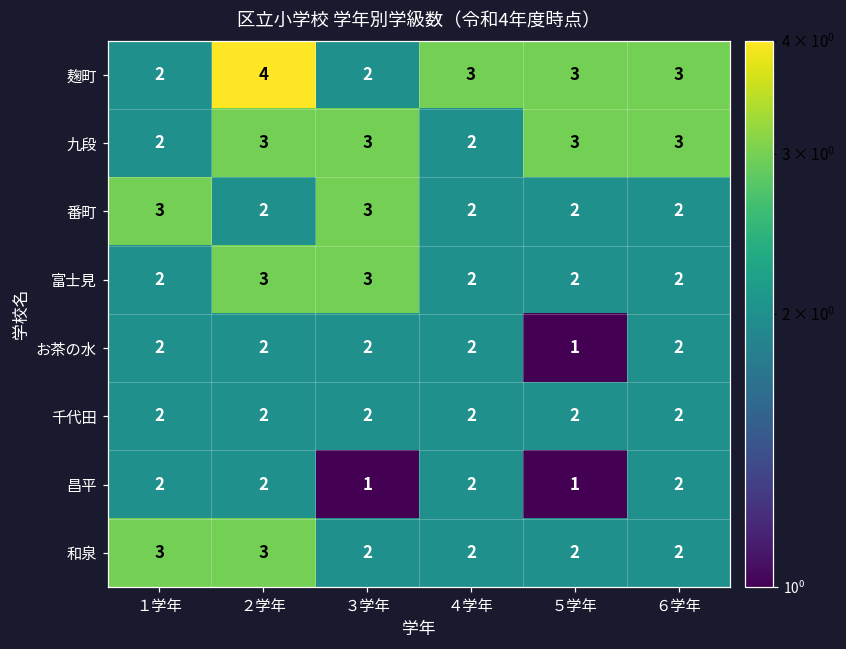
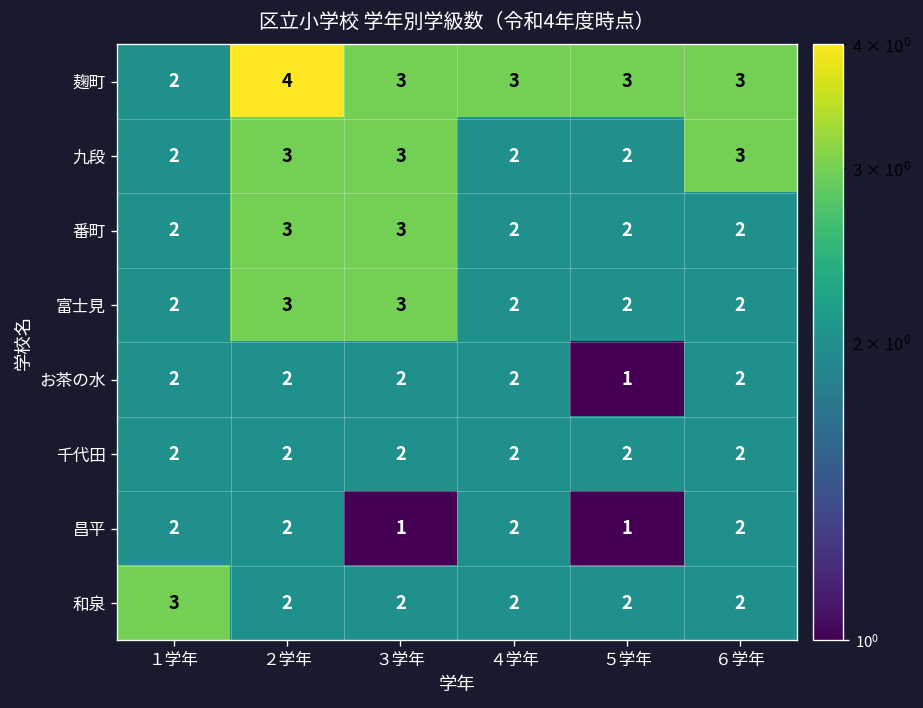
  {
    "麹町": {
      "１学年": 2,
      "２学年": 4,
-     "３学年": 2,
+     "３学年": 3,
      "４学年": 3,
      "５学年": 3,
      "６学年": 3
    },
    "九段": {
      "１学年": 2,
      "２学年": 3,
      "３学年": 3,
      "４学年": 2,
-     "５学年": 3,
+     "５学年": 2,
      "６学年": 3
    },
    "番町": {
-     "１学年": 3,
-     "２学年": 2,
+     "１学年": 2,
+     "２学年": 3,
      "３学年": 3,
      "４学年": 2,
      "５学年": 2,
      "６学年": 2
    },
    "富士見": {
      "１学年": 2,
      "２学年": 3,
      "３学年": 3,
      "４学年": 2,
      "５学年": 2,
      "６学年": 2
    },
    "お茶の水": {
      "１学年": 2,
      "２学年": 2,
      "３学年": 2,
      "４学年": 2,
      "５学年": 1,
      "６学年": 2
    },
    "千代田": {
      "１学年": 2,
      "２学年": 2,
      "３学年": 2,
      "４学年": 2,
      "５学年": 2,
      "６学年": 2
    },
    "昌平": {
      "１学年": 2,
      "２学年": 2,
      "３学年": 1,
      "４学年": 2,
      "５学年": 1,
      "６学年": 2
    },
    "和泉": {
      "１学年": 3,
-     "２学年": 3,
+     "２学年": 2,
      "３学年": 2,
      "４学年": 2,
      "５学年": 2,
      "６学年": 2
    }
  }
